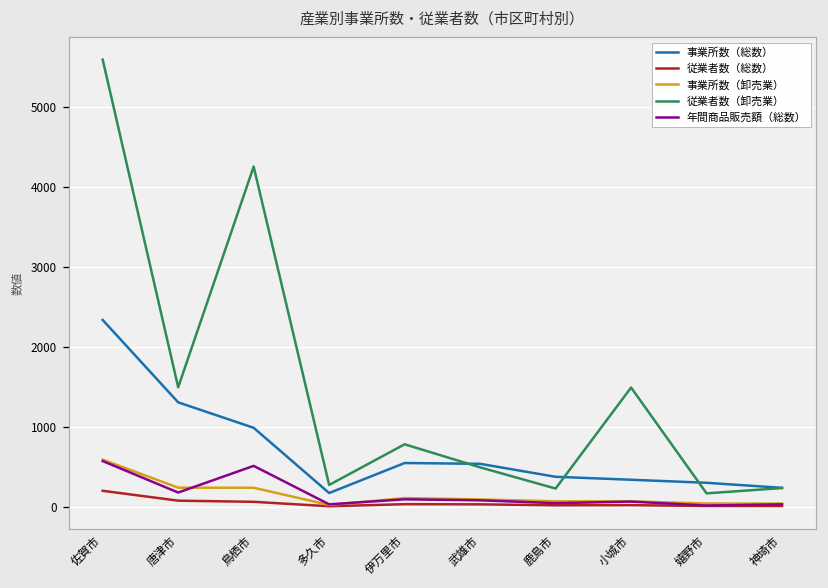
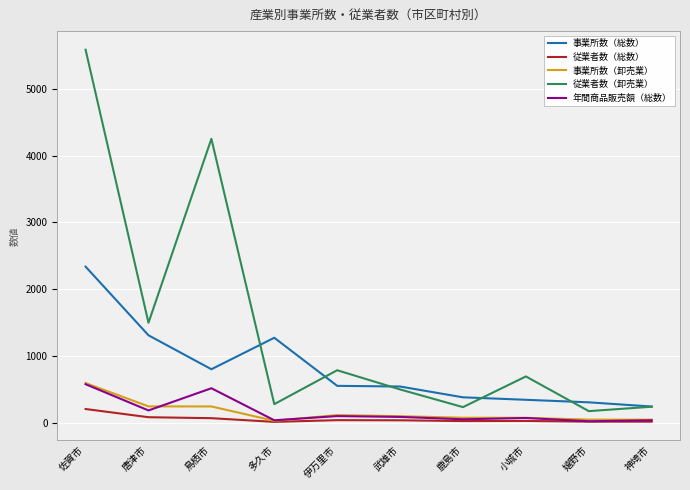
  {
    "事業所数（総数）": {
      "佐賀市": 2300,
      "唐津市": 1300,
-     "鳥栖市": 1000,
-     "多久市": 200,
+     "鳥栖市": 800,
+     "多久市": 1300,
      "伊万里市": 600,
      "武雄市": 500,
      "鹿島市": 400,
      "小城市": 300,
      "嬉野市": 300
    },
    "従業者数（総数）": {
      "佐賀市": 200,
      "唐津市": 100,
      "鳥栖市": 100,
      "伊万里市": 0,
      "武雄市": 0,
      "小城市": 0
    },
    "事業所数（卸売業）": {
      "唐津市": 200,
      "鳥栖市": 200
    },
    "従業者数（卸売業）": {
      "佐賀市": 5600,
      "唐津市": 1500,
      "鳥栖市": 4300,
      "多久市": 300,
      "伊万里市": 800,
      "武雄市": 500,
      "鹿島市": 200,
-     "小城市": 1500,
+     "小城市": 700,
      "嬉野市": 200
    },
    "年間商品販売額（総数）": {
      "唐津市": 200,
      "鳥栖市": 500
    }
  }
